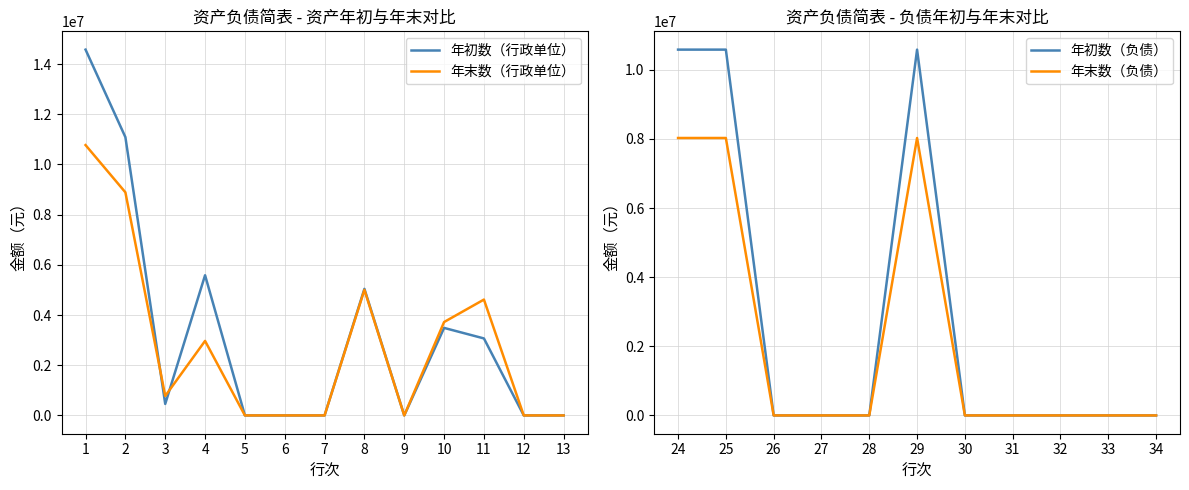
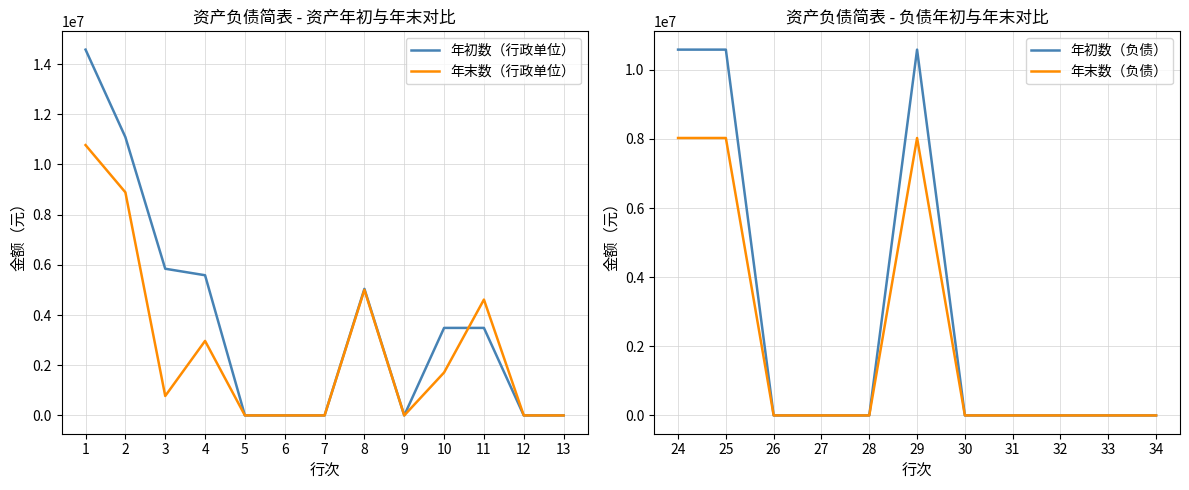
  {
    "资产负债简表 - 资产年初与年末对比": {
      "年初数（行政单位）": {
        "1": 14600000,
        "2": 11100000,
-       "3": 500000,
+       "3": 5800000,
        "4": 5600000,
        "10": 3500000,
-       "11": 3100000
+       "11": 3500000
      },
      "年末数（行政单位）": {
        "1": 10800000,
        "2": 8900000,
        "3": 800000,
        "4": 3000000,
-       "10": 3700000,
+       "10": 1700000,
        "11": 4600000
      }
    },
    "资产负债简表 - 负债年初与年末对比": {
      "年初数（负债）": {
        "24": 10600000,
        "25": 10600000,
        "29": 10600000
      },
      "年末数（负债）": {
        "24": 8000000,
        "25": 8000000,
        "29": 8000000
      }
    }
  }
